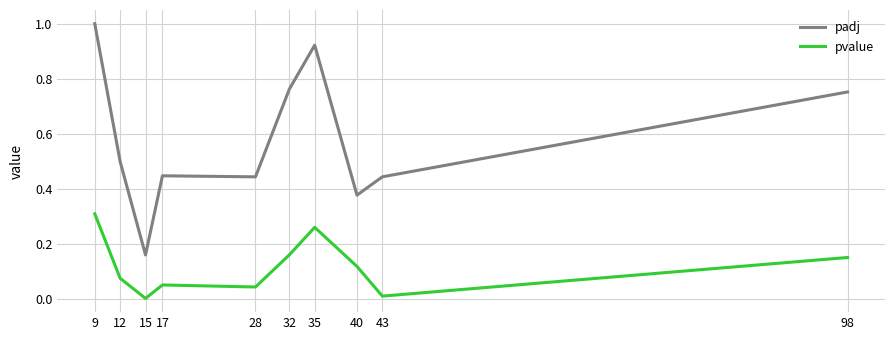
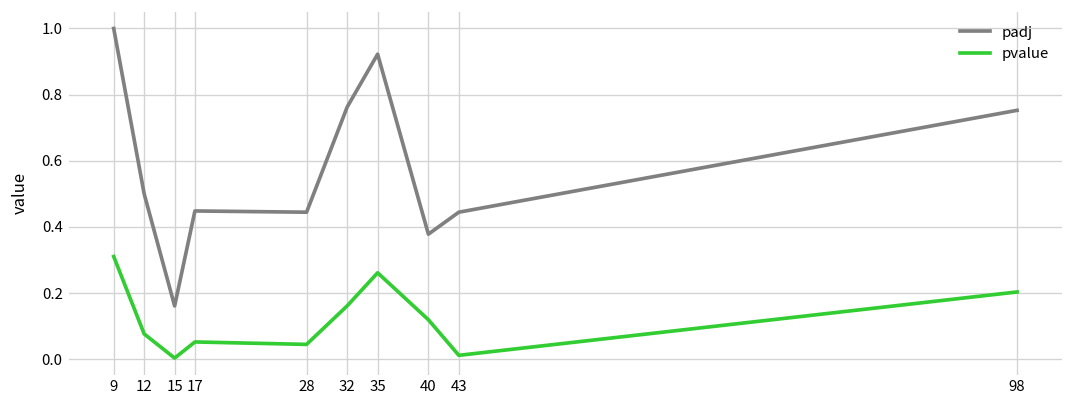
  {
    "padj": {
      "9": 1.00,
      "12": 0.50,
      "15": 0.16,
      "17": 0.45,
      "28": 0.44,
      "32": 0.76,
      "35": 0.92,
      "40": 0.38,
      "43": 0.44,
      "98": 0.75
    },
    "pvalue": {
      "9": 0.31,
      "12": 0.08,
      "15": 0.00,
      "17": 0.05,
      "28": 0.04,
      "32": 0.16,
      "35": 0.26,
      "40": 0.12,
      "43": 0.01,
-     "98": 0.15
+     "98": 0.20
    }
  }
